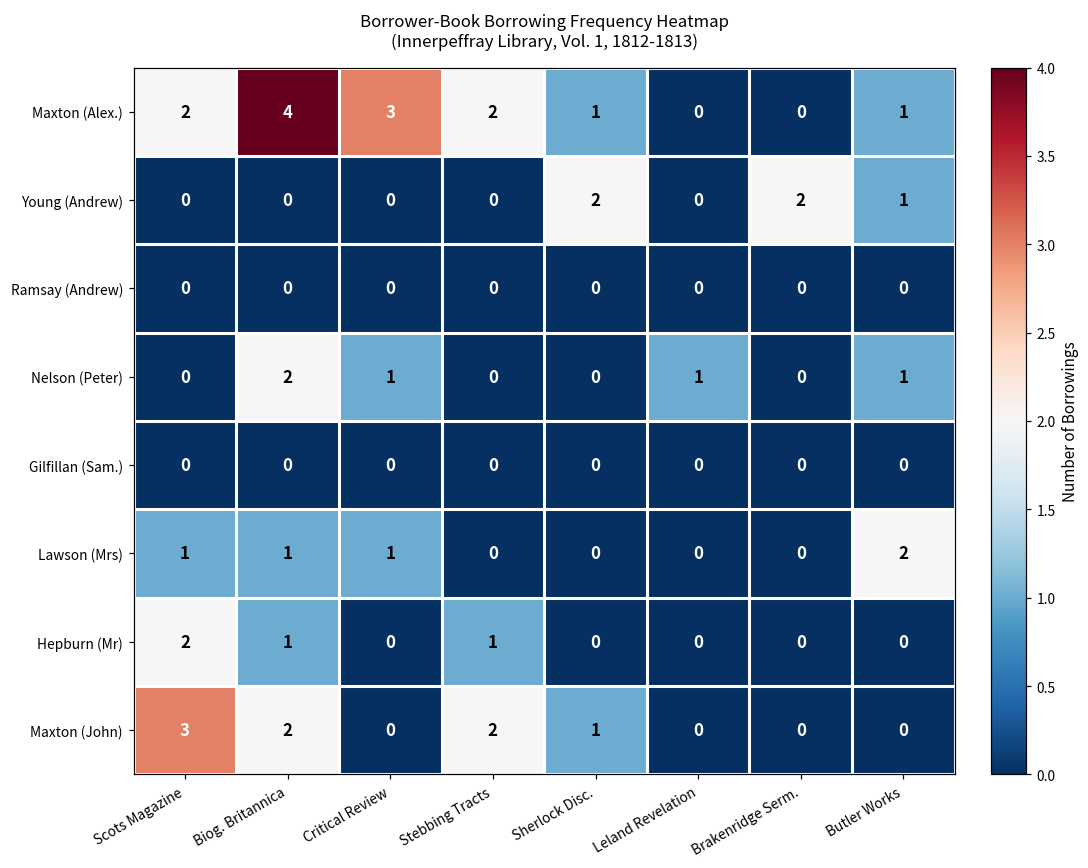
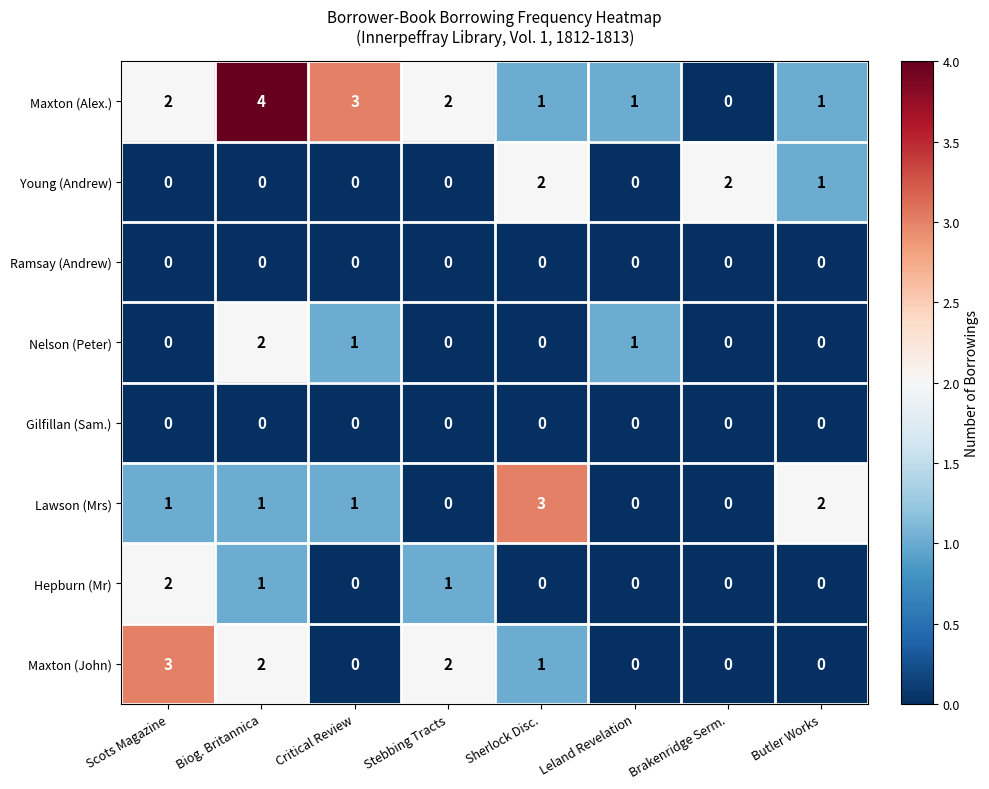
  {
    "Maxton (Alex.)": {
      "Scots Magazine": 2,
      "Biog. Britannica": 4,
      "Critical Review": 3,
      "Stebbing Tracts": 2,
      "Sherlock Disc.": 1,
-     "Leland Revelation": 0,
+     "Leland Revelation": 1,
      "Brakenridge Serm.": 0,
      "Butler Works": 1
    },
    "Young (Andrew)": {
      "Scots Magazine": 0,
      "Biog. Britannica": 0,
      "Critical Review": 0,
      "Stebbing Tracts": 0,
      "Sherlock Disc.": 2,
      "Leland Revelation": 0,
      "Brakenridge Serm.": 2,
      "Butler Works": 1
    },
    "Ramsay (Andrew)": {
      "Scots Magazine": 0,
      "Biog. Britannica": 0,
      "Critical Review": 0,
      "Stebbing Tracts": 0,
      "Sherlock Disc.": 0,
      "Leland Revelation": 0,
      "Brakenridge Serm.": 0,
      "Butler Works": 0
    },
    "Nelson (Peter)": {
      "Scots Magazine": 0,
      "Biog. Britannica": 2,
      "Critical Review": 1,
      "Stebbing Tracts": 0,
      "Sherlock Disc.": 0,
      "Leland Revelation": 1,
      "Brakenridge Serm.": 0,
-     "Butler Works": 1
+     "Butler Works": 0
    },
    "Gilfillan (Sam.)": {
      "Scots Magazine": 0,
      "Biog. Britannica": 0,
      "Critical Review": 0,
      "Stebbing Tracts": 0,
      "Sherlock Disc.": 0,
      "Leland Revelation": 0,
      "Brakenridge Serm.": 0,
      "Butler Works": 0
    },
    "Lawson (Mrs)": {
      "Scots Magazine": 1,
      "Biog. Britannica": 1,
      "Critical Review": 1,
      "Stebbing Tracts": 0,
-     "Sherlock Disc.": 0,
+     "Sherlock Disc.": 3,
      "Leland Revelation": 0,
      "Brakenridge Serm.": 0,
      "Butler Works": 2
    },
    "Hepburn (Mr)": {
      "Scots Magazine": 2,
      "Biog. Britannica": 1,
      "Critical Review": 0,
      "Stebbing Tracts": 1,
      "Sherlock Disc.": 0,
      "Leland Revelation": 0,
      "Brakenridge Serm.": 0,
      "Butler Works": 0
    },
    "Maxton (John)": {
      "Scots Magazine": 3,
      "Biog. Britannica": 2,
      "Critical Review": 0,
      "Stebbing Tracts": 2,
      "Sherlock Disc.": 1,
      "Leland Revelation": 0,
      "Brakenridge Serm.": 0,
      "Butler Works": 0
    }
  }
